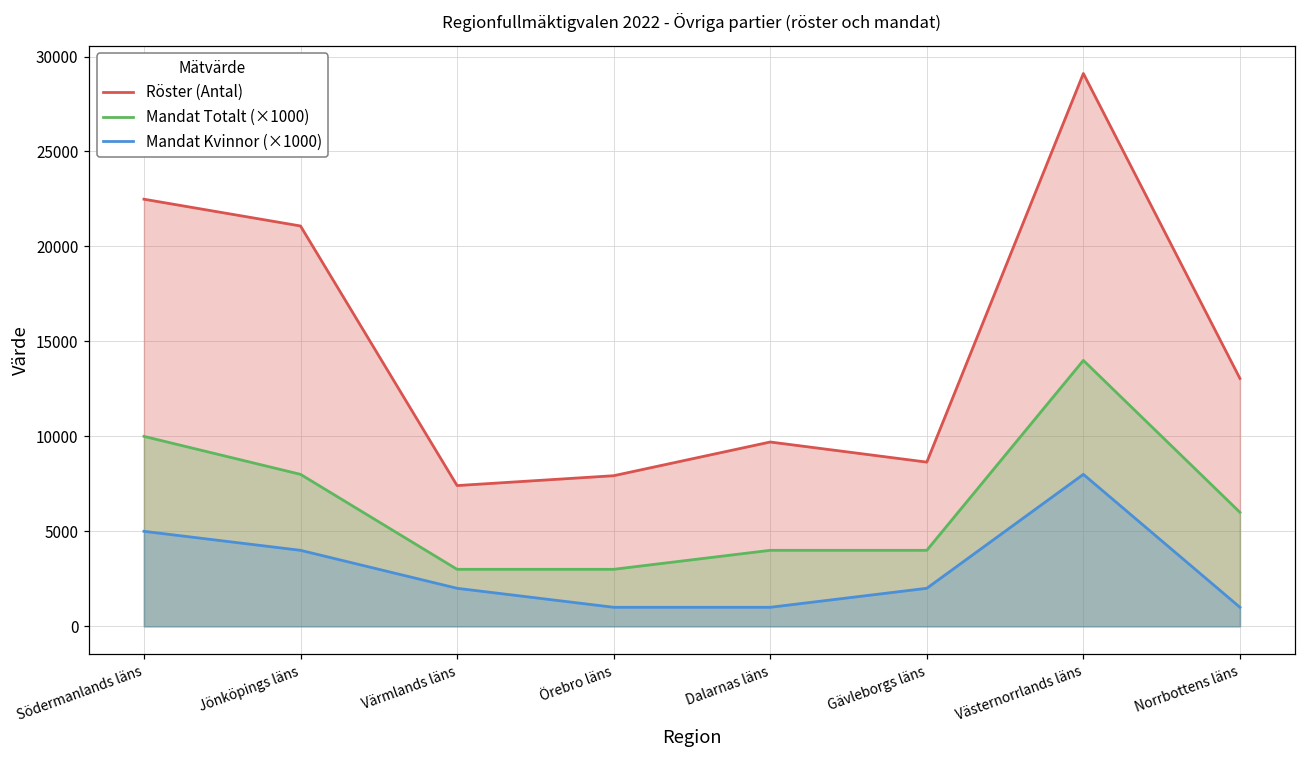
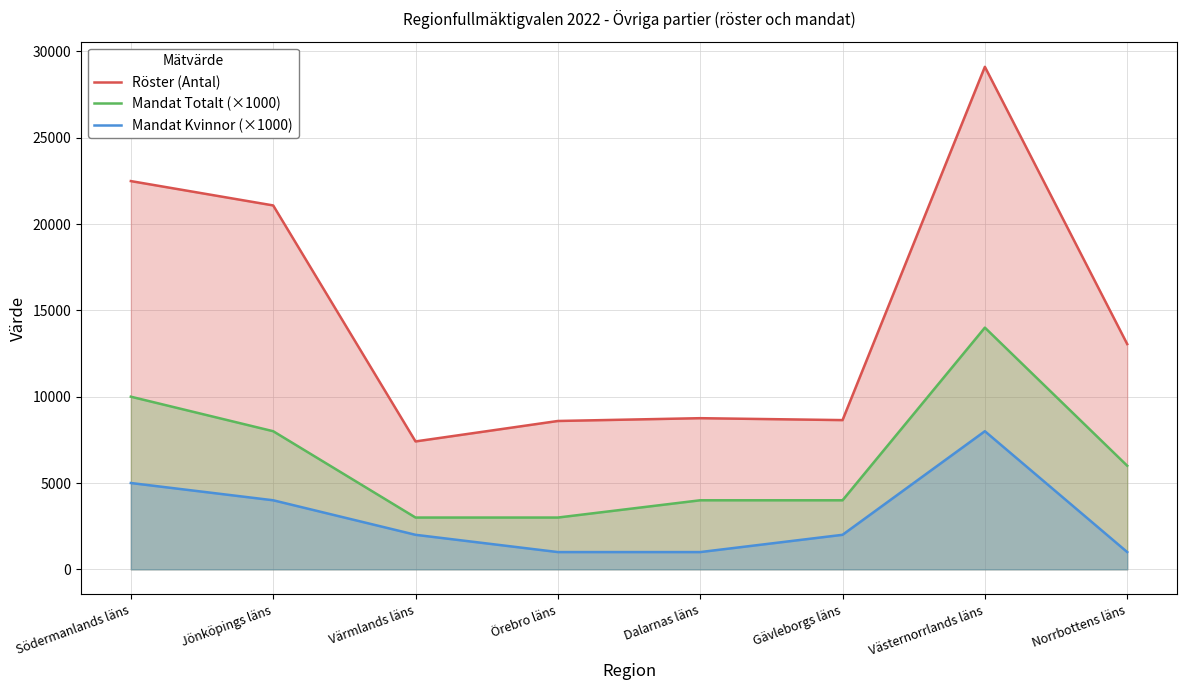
  {
    "Röster (Antal)": {
      "Södermanlands läns": 22500,
      "Jönköpings läns": 21100,
      "Värmlands läns": 7400,
-     "Örebro läns": 7900,
-     "Dalarnas läns": 9700,
+     "Örebro läns": 8600,
+     "Dalarnas läns": 8800,
      "Gävleborgs läns": 8600,
      "Västernorrlands läns": 29100,
      "Norrbottens läns": 13000
    },
    "Mandat Totalt (×1000)": {
      "Södermanlands läns": 10000,
      "Jönköpings läns": 8000,
      "Värmlands läns": 3000,
      "Örebro läns": 3000,
      "Dalarnas läns": 4000,
      "Gävleborgs läns": 4000,
      "Västernorrlands läns": 14000,
      "Norrbottens läns": 6000
    },
    "Mandat Kvinnor (×1000)": {
      "Södermanlands läns": 5000,
      "Jönköpings läns": 4000,
      "Värmlands läns": 2000,
      "Örebro läns": 1000,
      "Dalarnas läns": 1000,
      "Gävleborgs läns": 2000,
      "Västernorrlands läns": 8000,
      "Norrbottens läns": 1000
    }
  }
